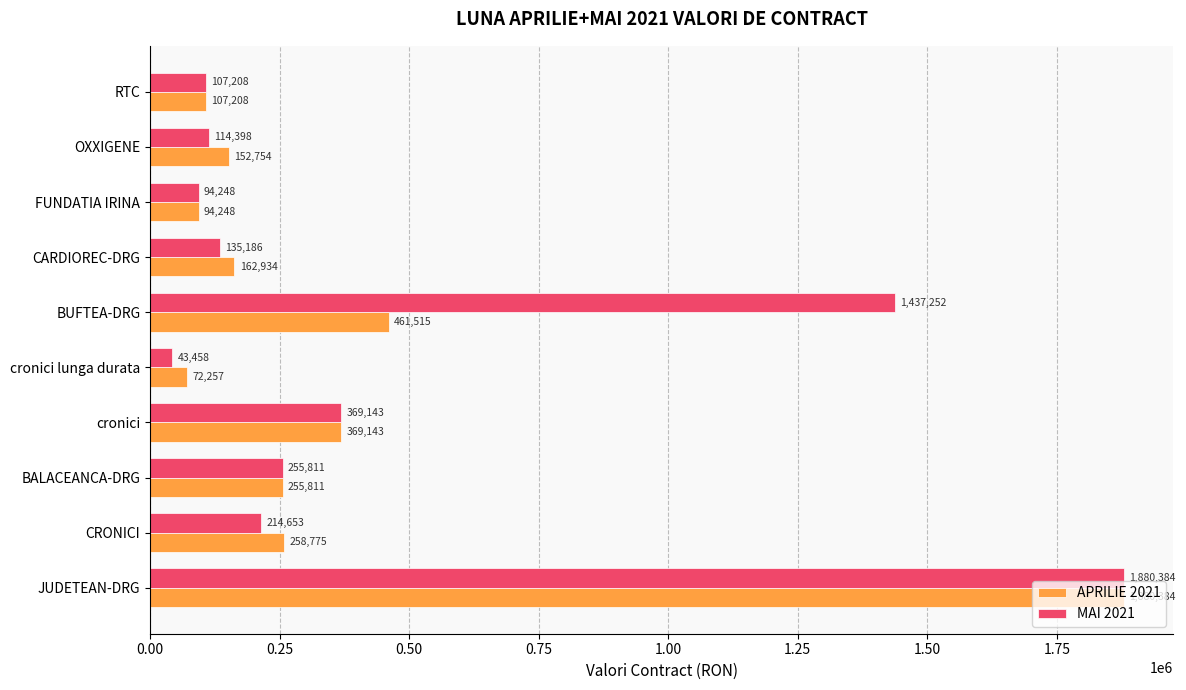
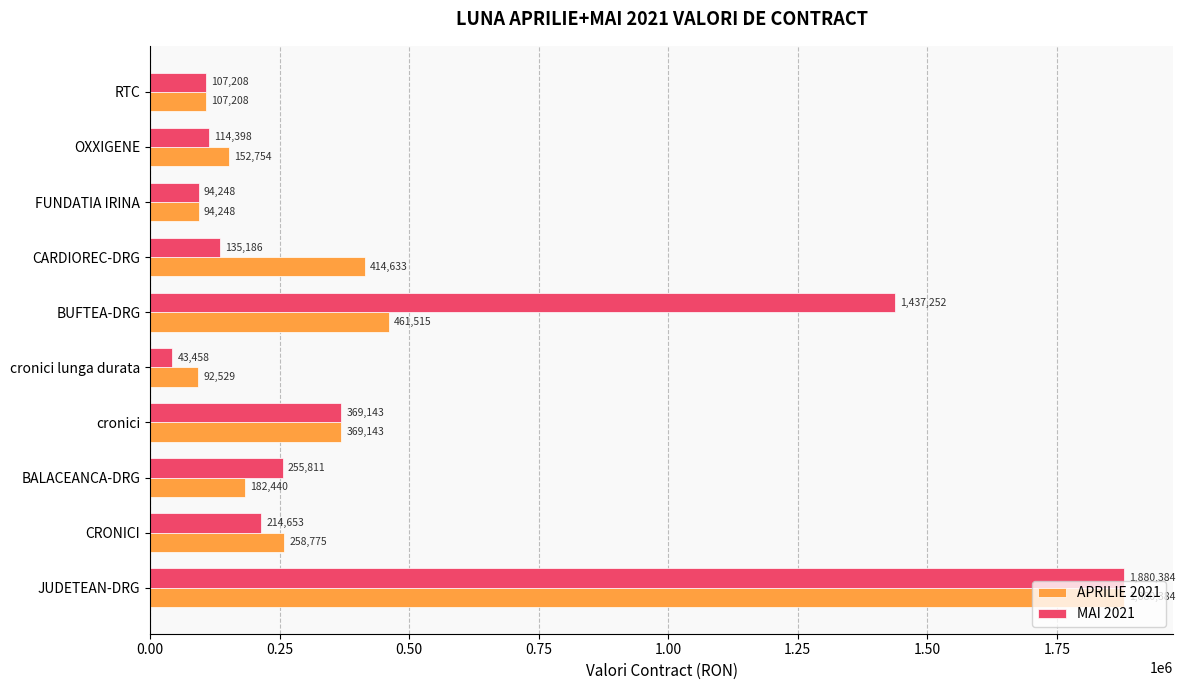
  {
    "APRILIE 2021": {
      "RTC": "107,208",
      "OXXIGENE": "152,754",
      "FUNDATIA IRINA": "94,248",
-     "CARDIOREC-DRG": "162,934",
+     "CARDIOREC-DRG": "414,633",
      "BUFTEA-DRG": "461,515",
-     "cronici lunga durata": "72,257",
+     "cronici lunga durata": "92,529",
      "cronici": "369,143",
-     "BALACEANCA-DRG": "255,811",
+     "BALACEANCA-DRG": "182,440",
      "CRONICI": "258,775"
    },
    "MAI 2021": {
      "RTC": "107,208",
      "OXXIGENE": "114,398",
      "FUNDATIA IRINA": "94,248",
      "CARDIOREC-DRG": "135,186",
      "BUFTEA-DRG": "1,437,252",
      "cronici lunga durata": "43,458",
      "cronici": "369,143",
      "BALACEANCA-DRG": "255,811",
      "CRONICI": "214,653"
    }
  }
